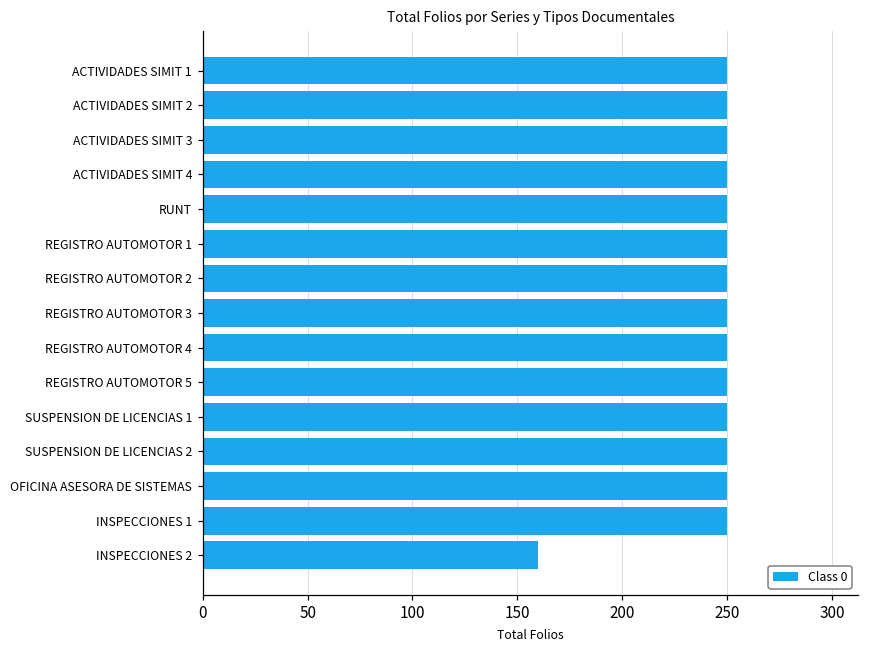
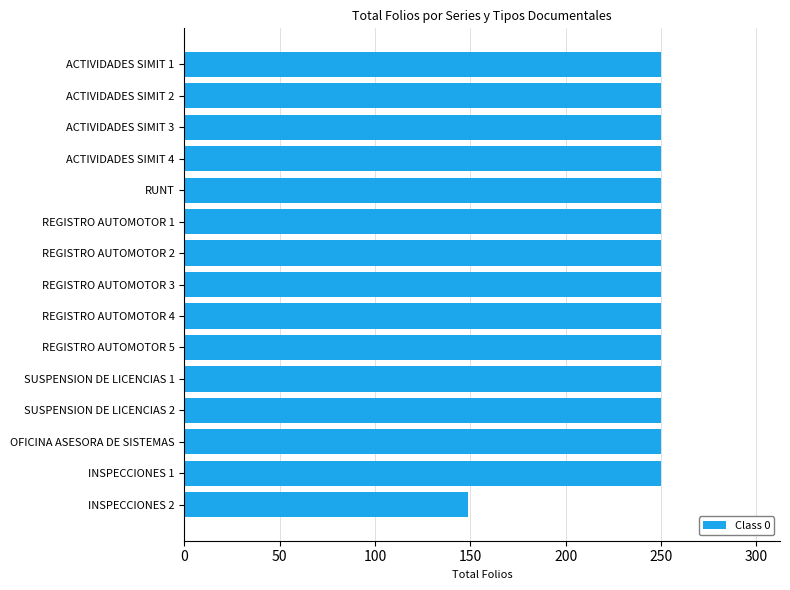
  {
    "ACTIVIDADES SIMIT 1": 250,
    "ACTIVIDADES SIMIT 2": 250,
    "ACTIVIDADES SIMIT 3": 250,
    "ACTIVIDADES SIMIT 4": 250,
    "RUNT": 250,
    "REGISTRO AUTOMOTOR 1": 250,
    "REGISTRO AUTOMOTOR 2": 250,
    "REGISTRO AUTOMOTOR 3": 250,
    "REGISTRO AUTOMOTOR 4": 250,
    "REGISTRO AUTOMOTOR 5": 250,
    "SUSPENSION DE LICENCIAS 1": 250,
    "SUSPENSION DE LICENCIAS 2": 250,
    "OFICINA ASESORA DE SISTEMAS": 250,
    "INSPECCIONES 1": 250,
-   "INSPECCIONES 2": 160
+   "INSPECCIONES 2": 149
  }
